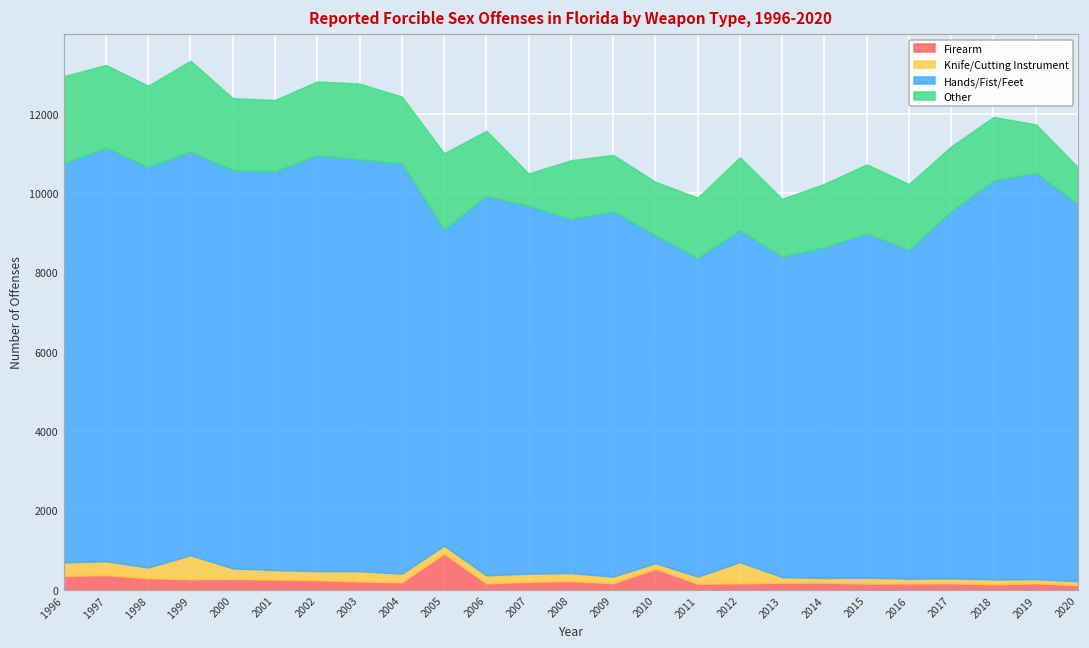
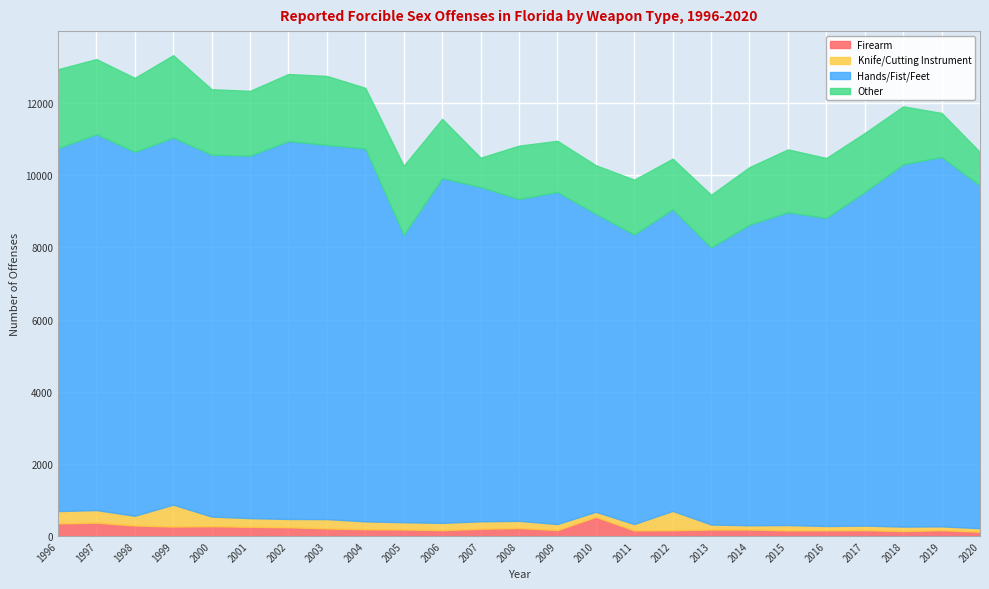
  {
    "Firearm": {
      "1996": 400,
      "1997": 400,
      "1998": 300,
      "1999": 300,
      "2000": 300,
      "2001": 300,
      "2002": 200,
      "2003": 200,
      "2004": 200,
-     "2005": 900,
+     "2005": 200,
      "2006": 200,
      "2007": 200,
      "2008": 200,
      "2009": 200,
      "2010": 500,
      "2011": 200,
      "2012": 200,
      "2013": 200,
      "2014": 200,
      "2015": 200,
      "2016": 200,
      "2017": 200,
      "2018": 100,
      "2019": 200,
      "2020": 100
    },
    "Knife/Cutting Instrument": {
      "1996": 300,
      "1997": 300,
      "1998": 300,
      "1999": 600,
      "2000": 300,
      "2001": 200,
      "2002": 200,
      "2003": 300,
      "2004": 200,
      "2005": 200,
      "2006": 200,
      "2007": 200,
      "2008": 200,
      "2009": 200,
      "2010": 100,
      "2011": 200,
      "2012": 500,
      "2013": 100,
      "2014": 100,
      "2015": 100,
      "2016": 100,
      "2017": 100,
      "2018": 100,
      "2019": 100,
      "2020": 100
    },
    "Hands/Fist/Feet": {
      "1996": 10100,
      "1997": 10400,
      "1998": 10100,
      "1999": 10200,
      "2000": 10000,
      "2001": 10000,
      "2002": 10500,
      "2003": 10400,
      "2004": 10300,
      "2005": 8000,
      "2006": 9600,
      "2007": 9300,
      "2008": 8900,
      "2009": 9200,
      "2010": 8300,
      "2011": 8000,
      "2012": 8400,
-     "2013": 8100,
+     "2013": 7700,
      "2014": 8300,
      "2015": 8700,
-     "2016": 8300,
+     "2016": 8500,
      "2017": 9300,
      "2018": 10000,
      "2019": 10200,
      "2020": 9500
    },
    "Other": {
      "1996": 2200,
      "1997": 2100,
      "1998": 2000,
      "1999": 2300,
      "2000": 1800,
      "2001": 1800,
      "2002": 1900,
      "2003": 1900,
      "2004": 1700,
      "2005": 1900,
      "2006": 1600,
      "2007": 800,
      "2008": 1500,
      "2009": 1400,
      "2010": 1300,
      "2011": 1500,
-     "2012": 1800,
+     "2012": 1400,
      "2013": 1500,
      "2014": 1600,
      "2015": 1700,
      "2016": 1700,
      "2017": 1600,
      "2018": 1600,
      "2019": 1200,
      "2020": 900
    }
  }
